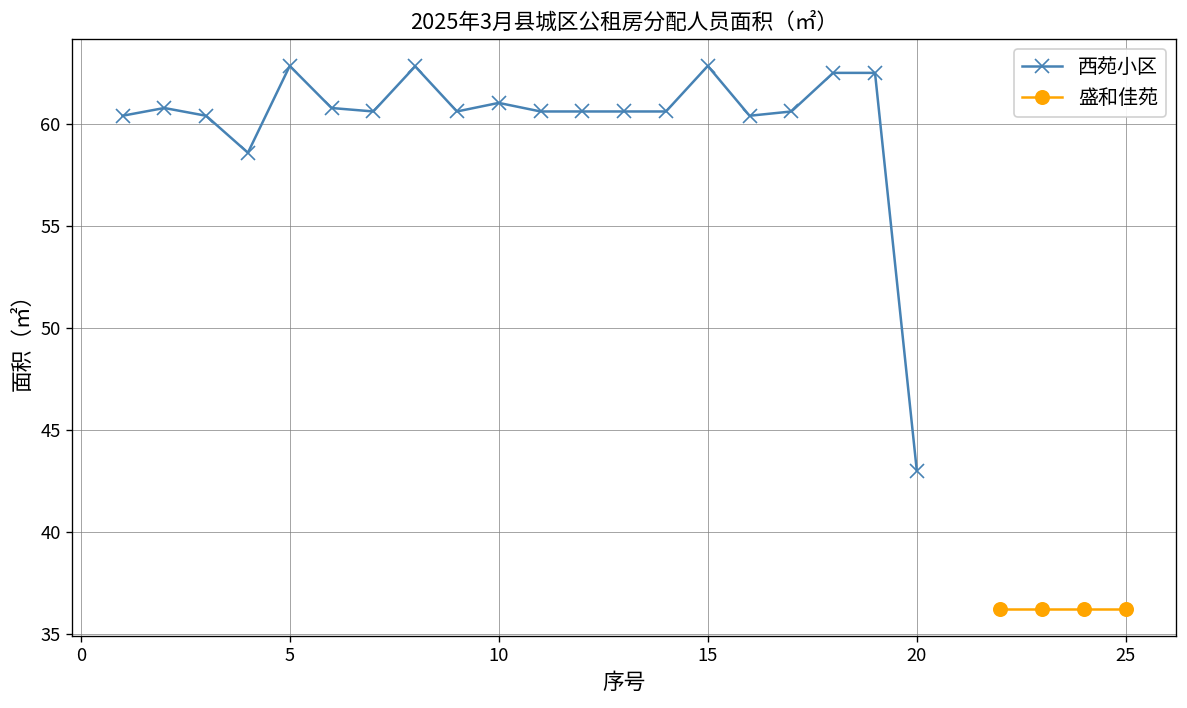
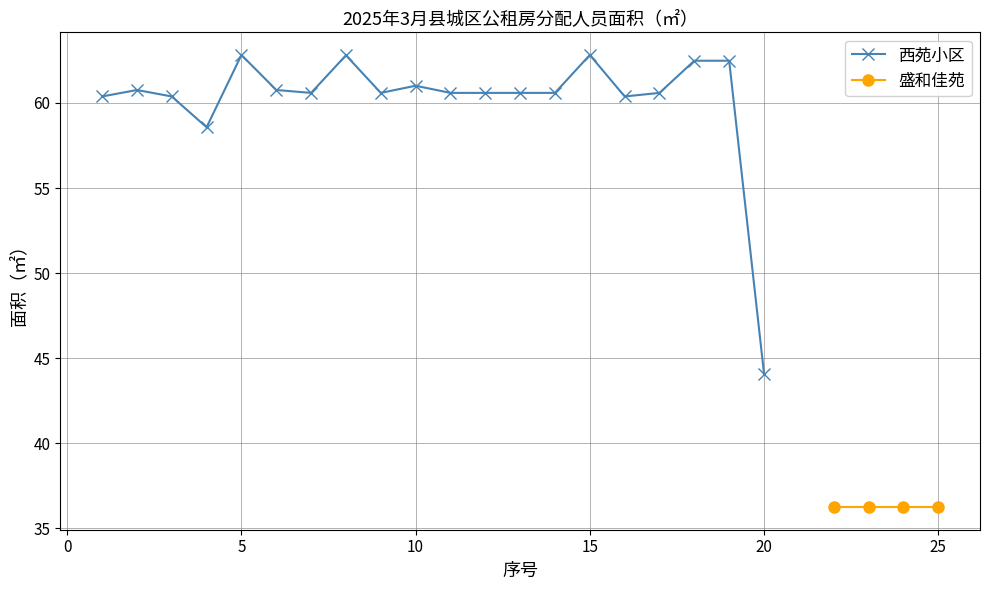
  {
    "西苑小区": {
      "5": 62.8,
      "10": 61.0,
      "15": 62.8,
-     "20": 43.0
+     "20": 44.1
    },
    "盛和佳苑": {
      "25": 36.3
    }
  }
